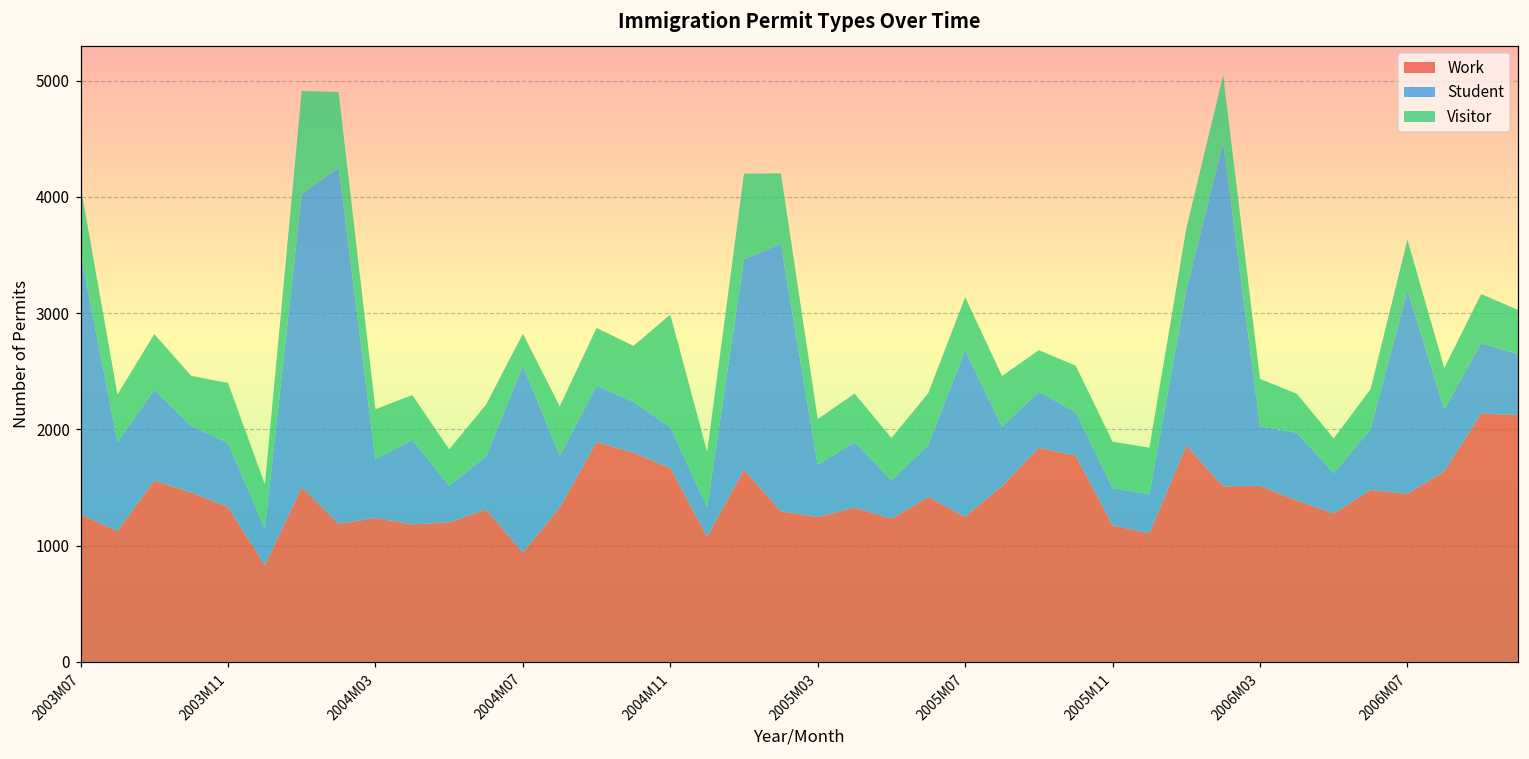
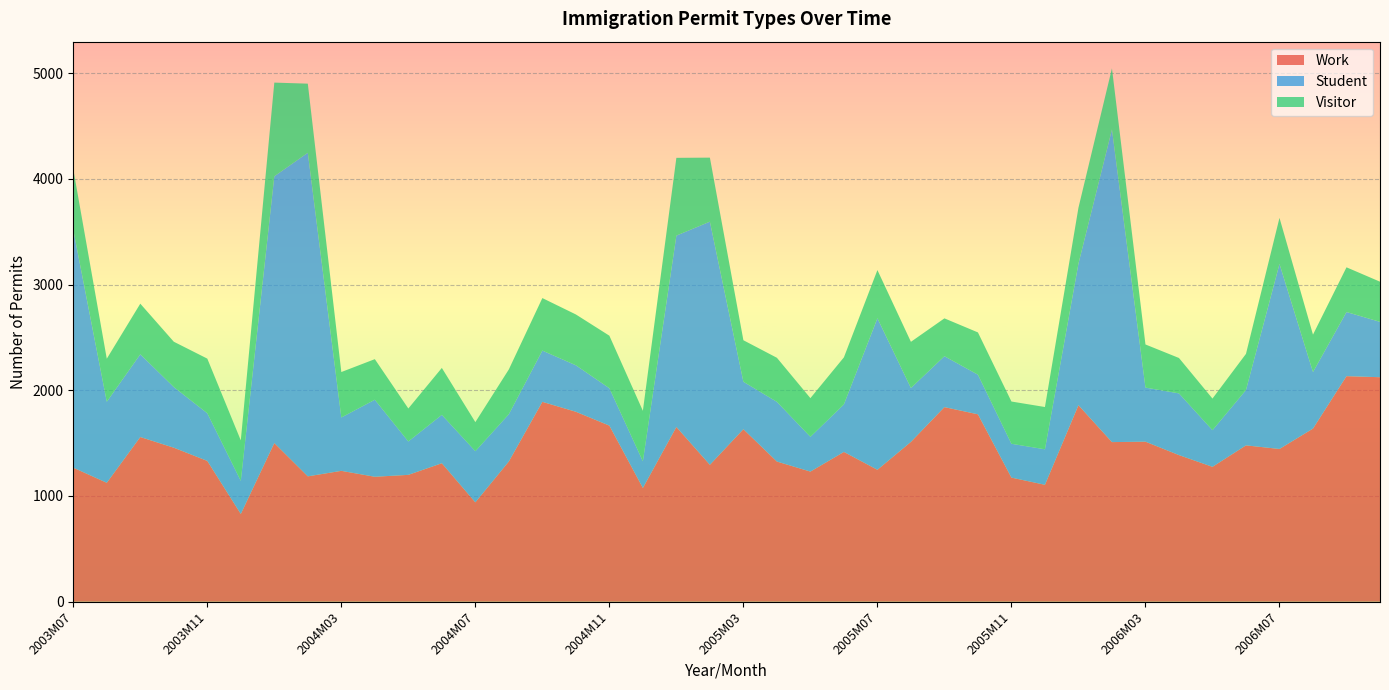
  {
    "Work": {
      "2003M07": 1270,
      "2003M11": 1330,
      "2004M03": 1240,
      "2004M07": 940,
      "2004M11": 1670,
-     "2005M03": 1250,
+     "2005M03": 1630,
      "2005M07": 1250,
      "2005M11": 1170,
      "2006M03": 1510,
      "2006M07": 1450
    },
    "Student": {
      "2003M07": 2250,
-     "2003M11": 550,
+     "2003M11": 450,
      "2004M03": 510,
-     "2004M07": 1610,
+     "2004M07": 480,
      "2004M11": 350,
      "2005M03": 450,
      "2005M07": 1430,
      "2005M11": 320,
      "2006M03": 510,
      "2006M07": 1750
    },
    "Visitor": {
      "2003M07": 580,
      "2003M11": 520,
      "2004M03": 430,
      "2004M07": 280,
-     "2004M11": 970,
+     "2004M11": 500,
      "2005M03": 390,
      "2005M07": 460,
      "2005M11": 400,
      "2006M03": 410,
      "2006M07": 440
    }
  }
